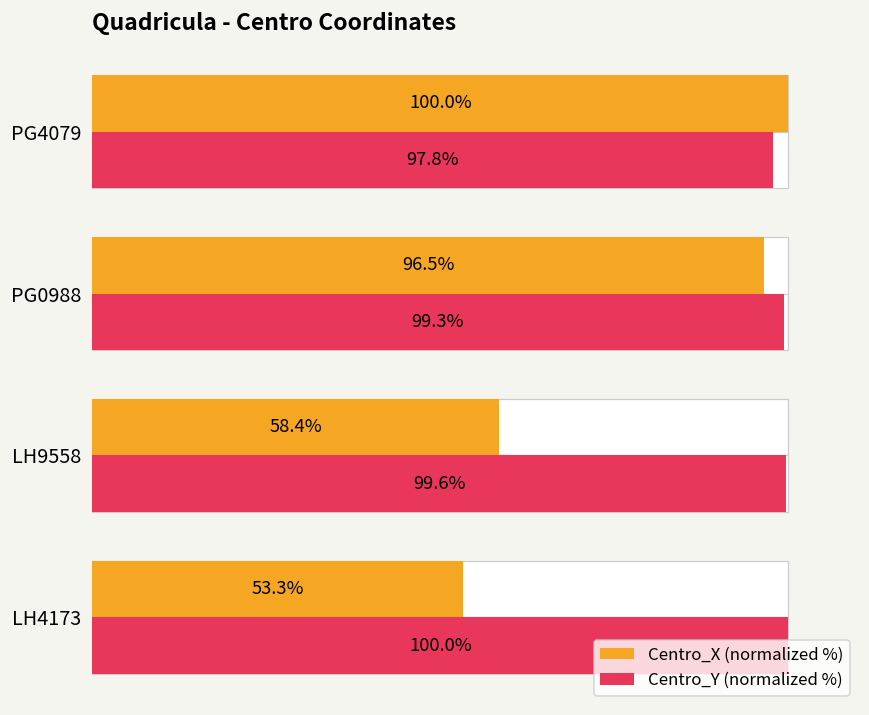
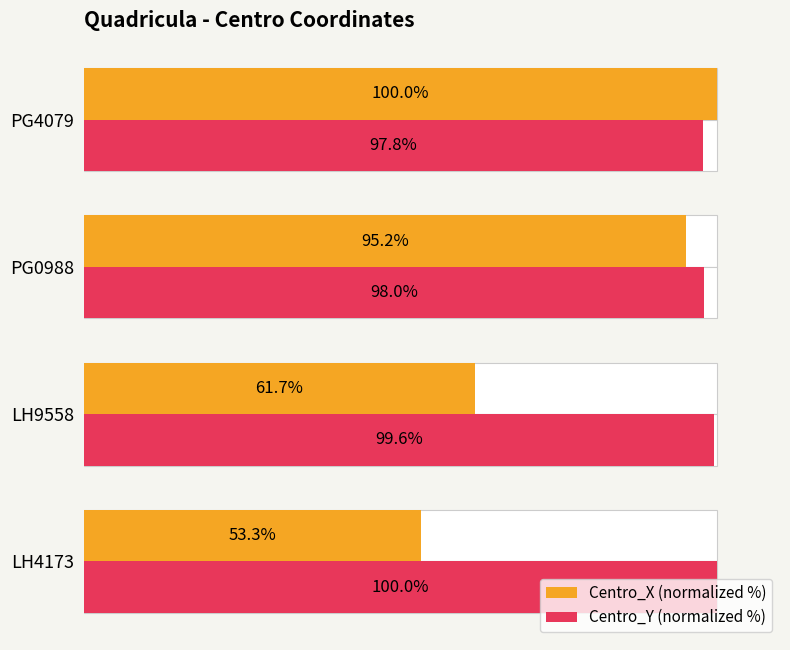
  {
    "Centro_X (normalized %)": {
      "PG4079": "100.0%",
-     "PG0988": "96.5%",
-     "LH9558": "58.4%"
+     "PG0988": "95.2%",
+     "LH9558": "61.7%"
    },
    "Centro_Y (normalized %)": {
-     "PG0988": "99.3%"
+     "PG0988": "98.0%"
    }
  }
